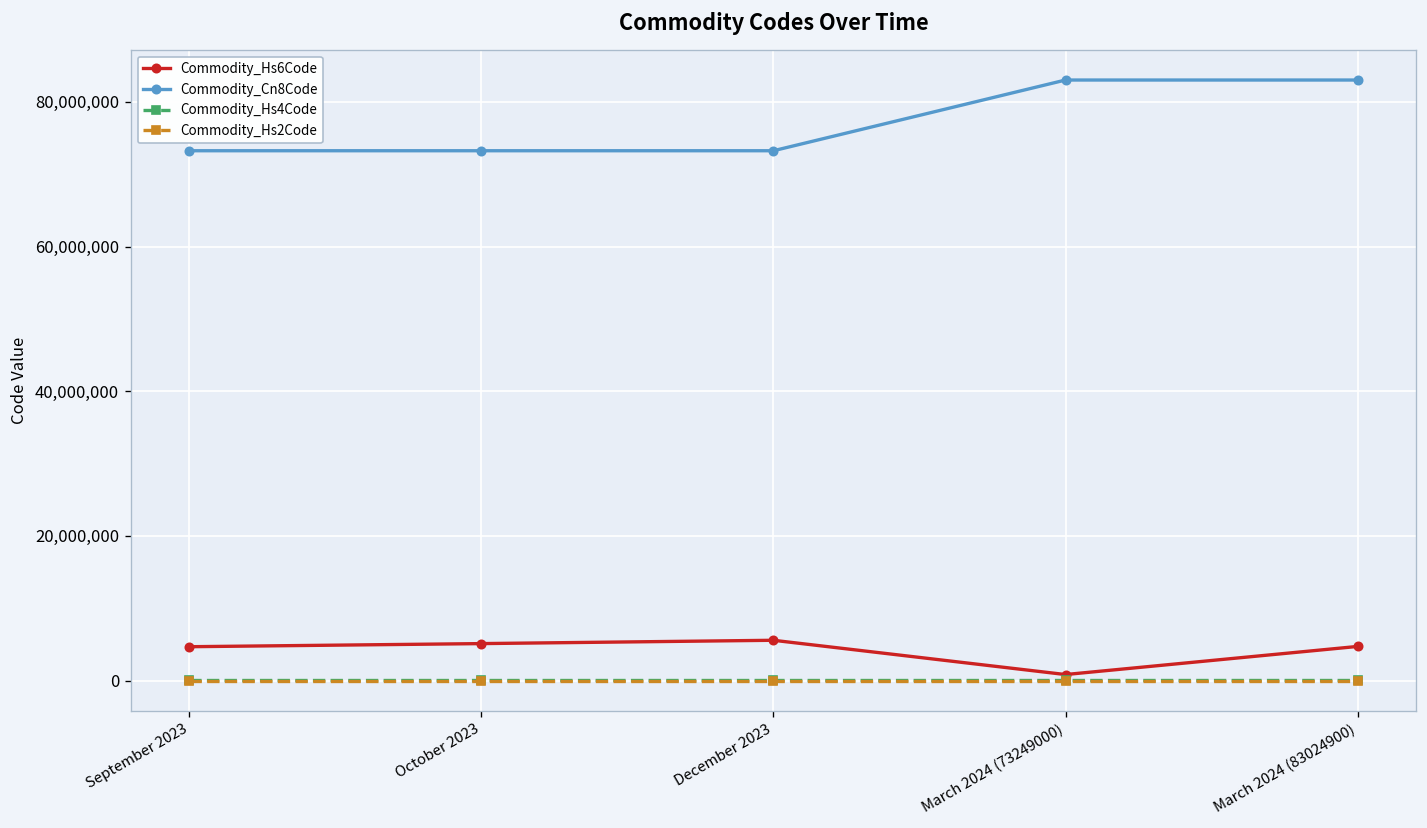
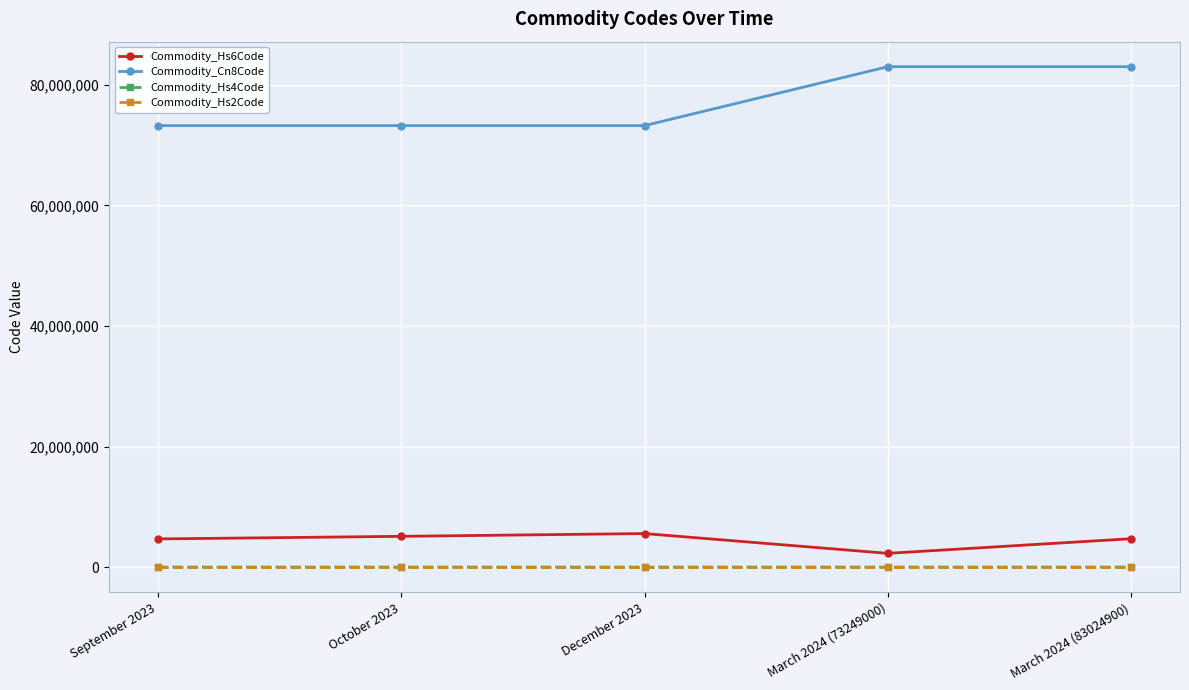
  {
    "Commodity_Hs6Code": {
      "September 2023": "5,000,000",
      "October 2023": "5,000,000",
      "December 2023": "6,000,000",
-     "March 2024 (73249000)": "1,000,000",
+     "March 2024 (73249000)": "2,000,000",
      "March 2024 (83024900)": "5,000,000"
    },
    "Commodity_Cn8Code": {
      "September 2023": "73,000,000",
      "October 2023": "73,000,000",
      "December 2023": "73,000,000",
      "March 2024 (73249000)": "83,000,000",
      "March 2024 (83024900)": "83,000,000"
    },
    "Commodity_Hs2Code": {
      "September 2023": "0",
      "October 2023": "0",
      "December 2023": "0",
      "March 2024 (73249000)": "0",
      "March 2024 (83024900)": "0"
    }
  }
